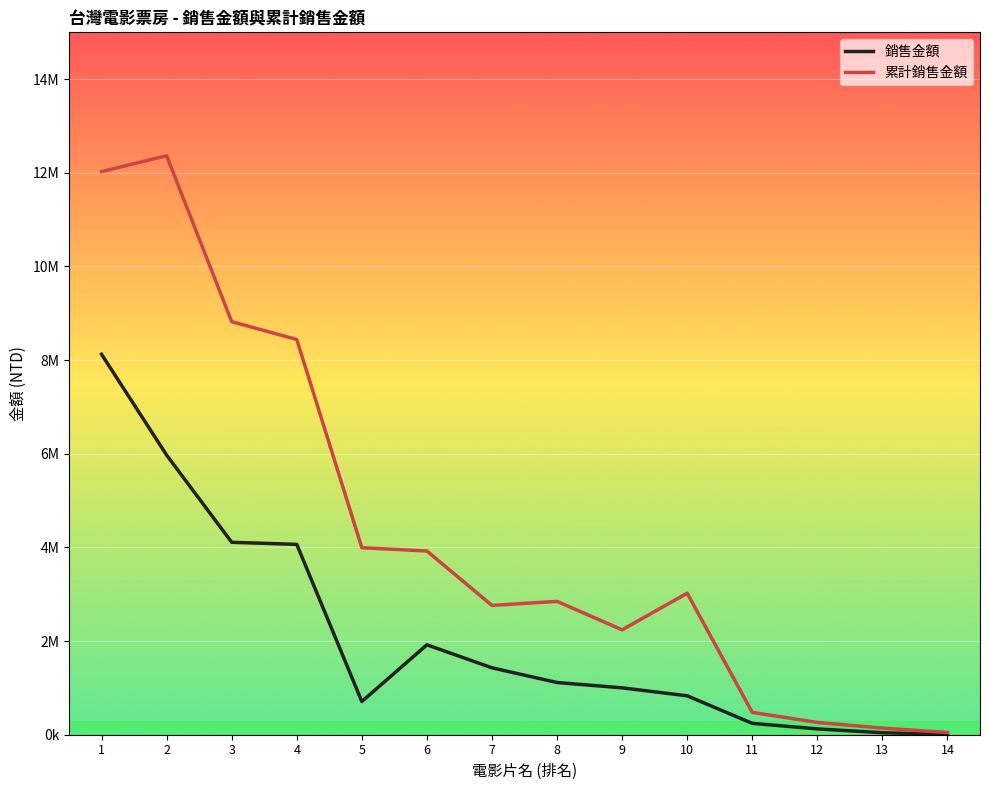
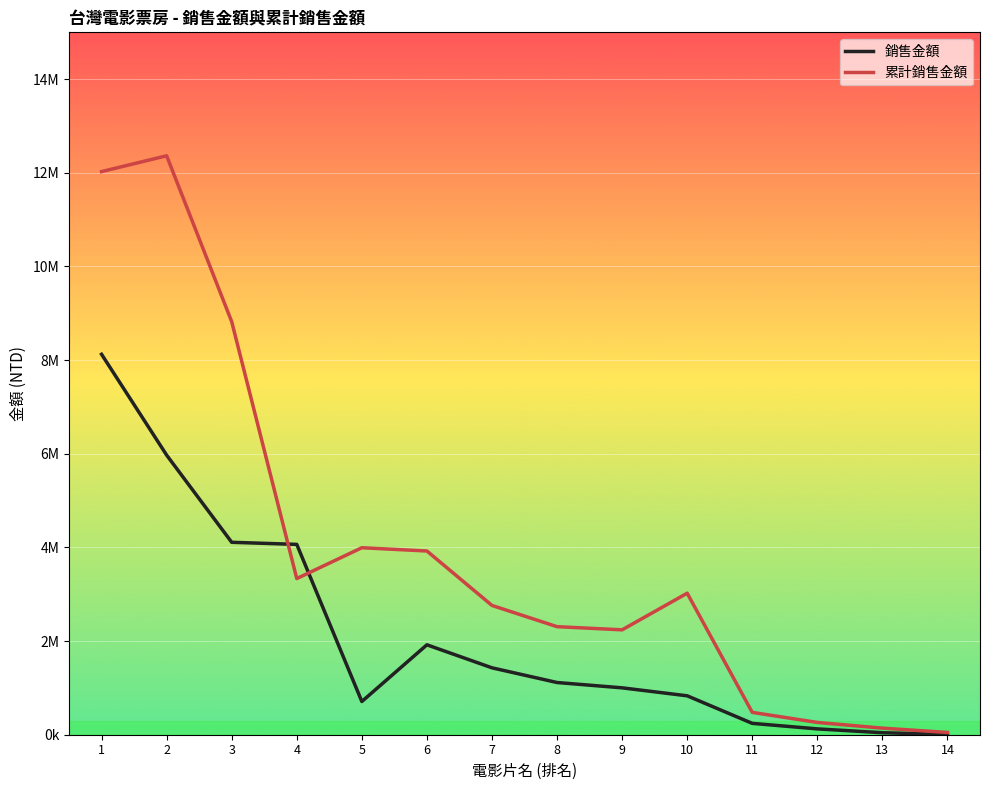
  {
    "銷售金額": {
      "1": 8100000,
      "2": 6000000,
      "3": 4100000,
      "4": 4100000,
      "5": 700000,
      "6": 1900000,
      "7": 1400000,
      "8": 1100000,
      "9": 1000000,
      "10": 800000
    },
    "累計銷售金額": {
      "1": 12000000,
      "2": 12400000,
      "3": 8800000,
-     "4": 8400000,
+     "4": 3300000,
      "5": 4000000,
      "6": 3900000,
      "7": 2800000,
-     "8": 2800000,
+     "8": 2300000,
      "9": 2200000,
      "10": 3000000,
      "11": 500000
    }
  }
